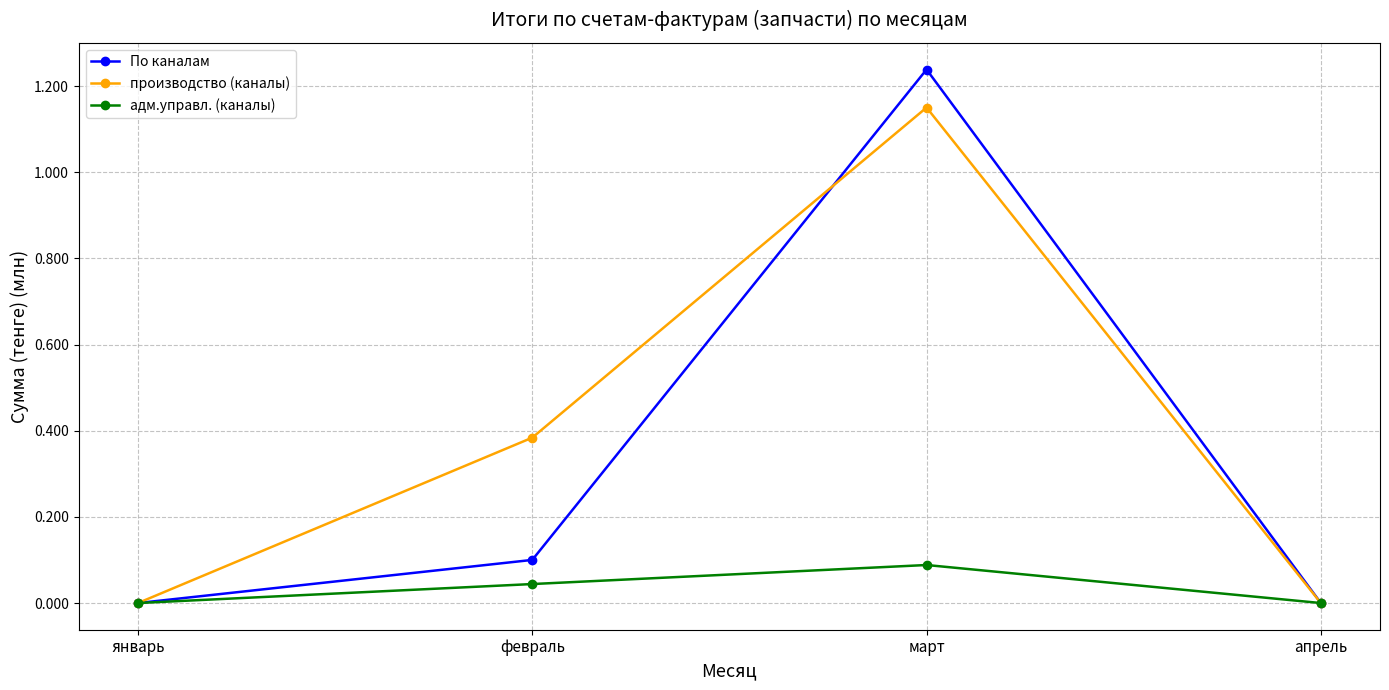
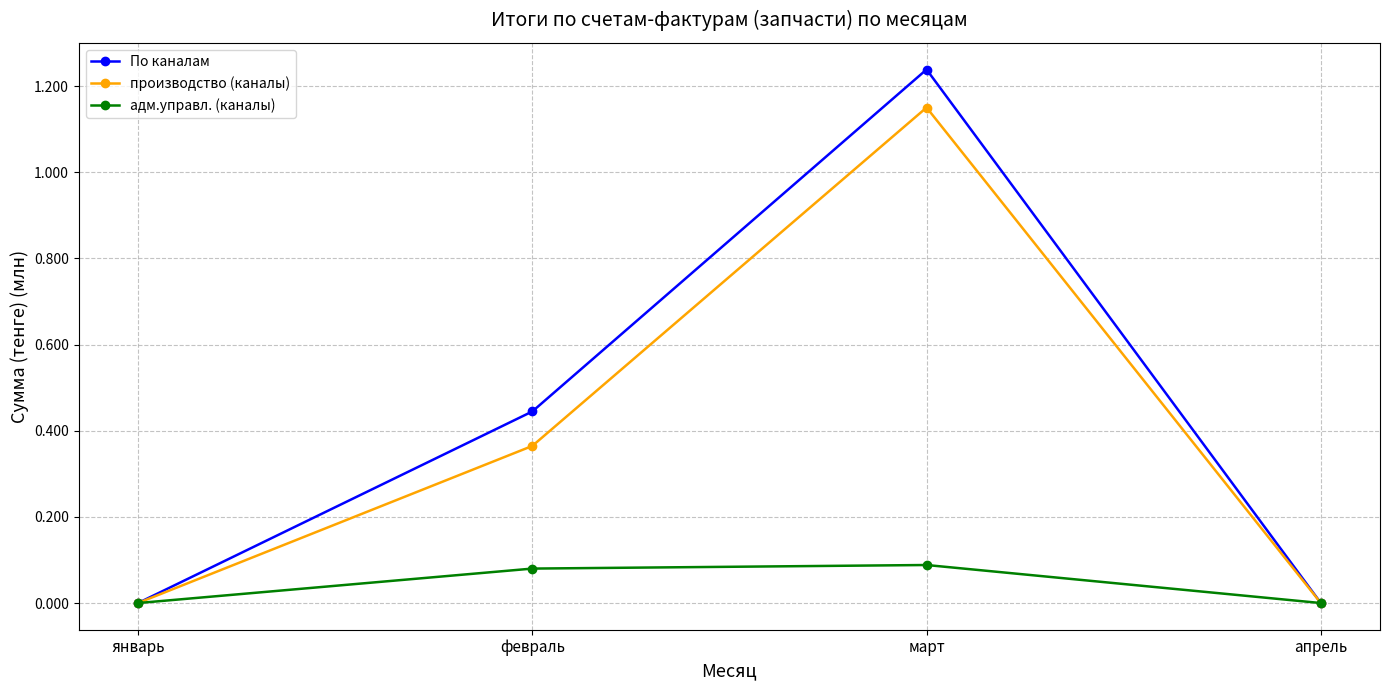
  {
    "По каналам": {
-     "февраль": 0.10,
+     "февраль": 0.44,
      "март": 1.24
    },
    "производство (каналы)": {
-     "февраль": 0.38,
+     "февраль": 0.36,
      "март": 1.15
    },
    "адм.управл. (каналы)": {
-     "февраль": 0.04,
+     "февраль": 0.08,
      "март": 0.09
    }
  }
